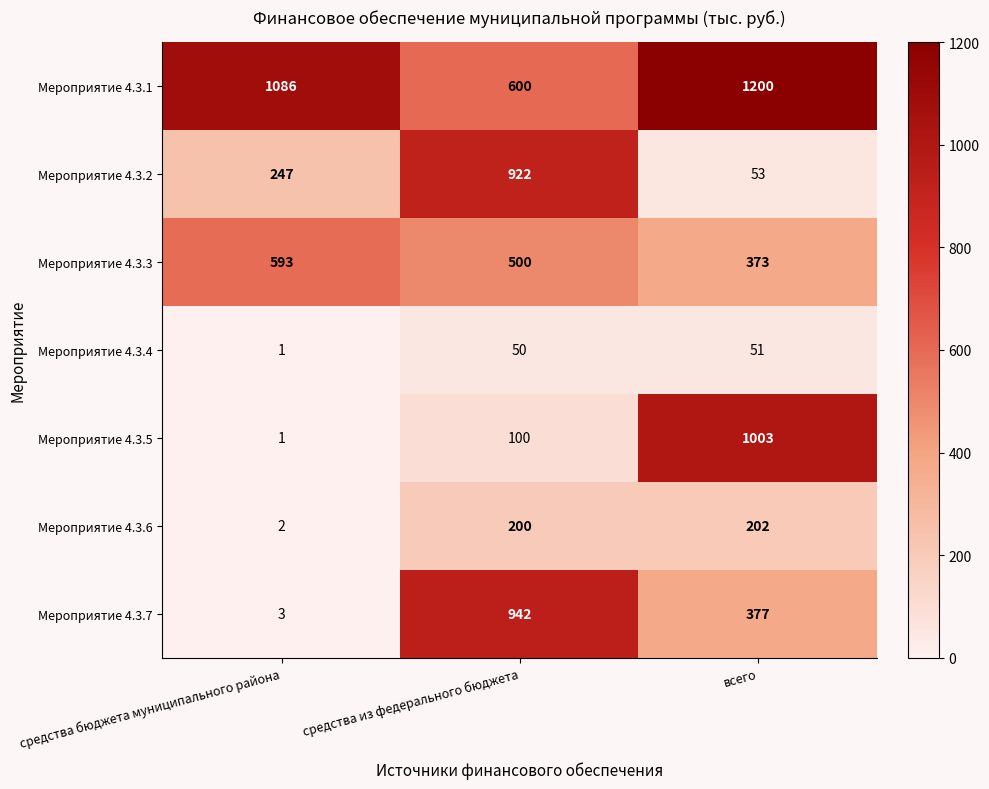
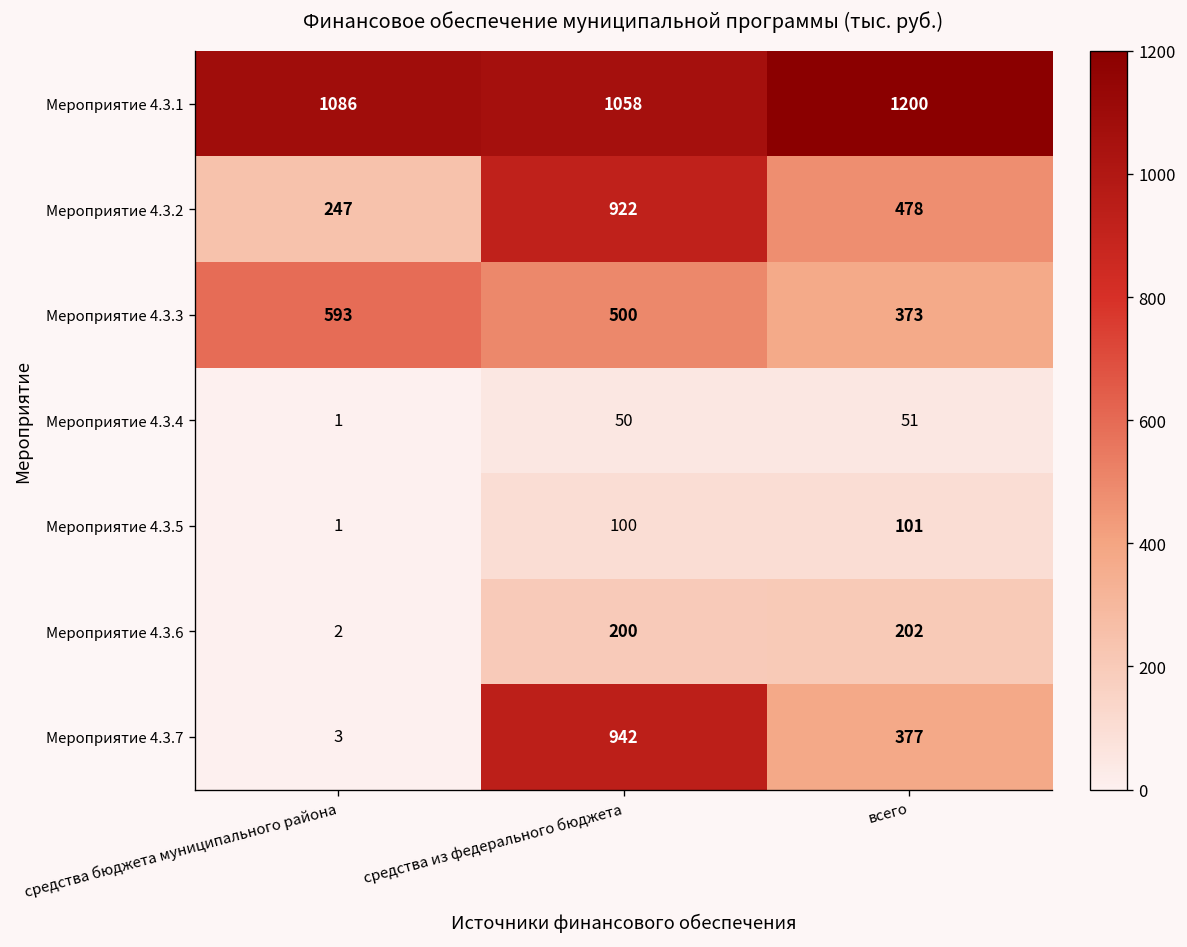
  {
    "Мероприятие 4.3.1": {
      "средства бюджета муниципального района": 1086,
-     "средства из федерального бюджета": 600,
+     "средства из федерального бюджета": 1058,
      "всего": 1200
    },
    "Мероприятие 4.3.2": {
      "средства бюджета муниципального района": 247,
      "средства из федерального бюджета": 922,
-     "всего": 53
+     "всего": 478
    },
    "Мероприятие 4.3.3": {
      "средства бюджета муниципального района": 593,
      "средства из федерального бюджета": 500,
      "всего": 373
    },
    "Мероприятие 4.3.4": {
      "средства бюджета муниципального района": 1,
      "средства из федерального бюджета": 50,
      "всего": 51
    },
    "Мероприятие 4.3.5": {
      "средства бюджета муниципального района": 1,
      "средства из федерального бюджета": 100,
-     "всего": 1003
+     "всего": 101
    },
    "Мероприятие 4.3.6": {
      "средства бюджета муниципального района": 2,
      "средства из федерального бюджета": 200,
      "всего": 202
    },
    "Мероприятие 4.3.7": {
      "средства бюджета муниципального района": 3,
      "средства из федерального бюджета": 942,
      "всего": 377
    }
  }
